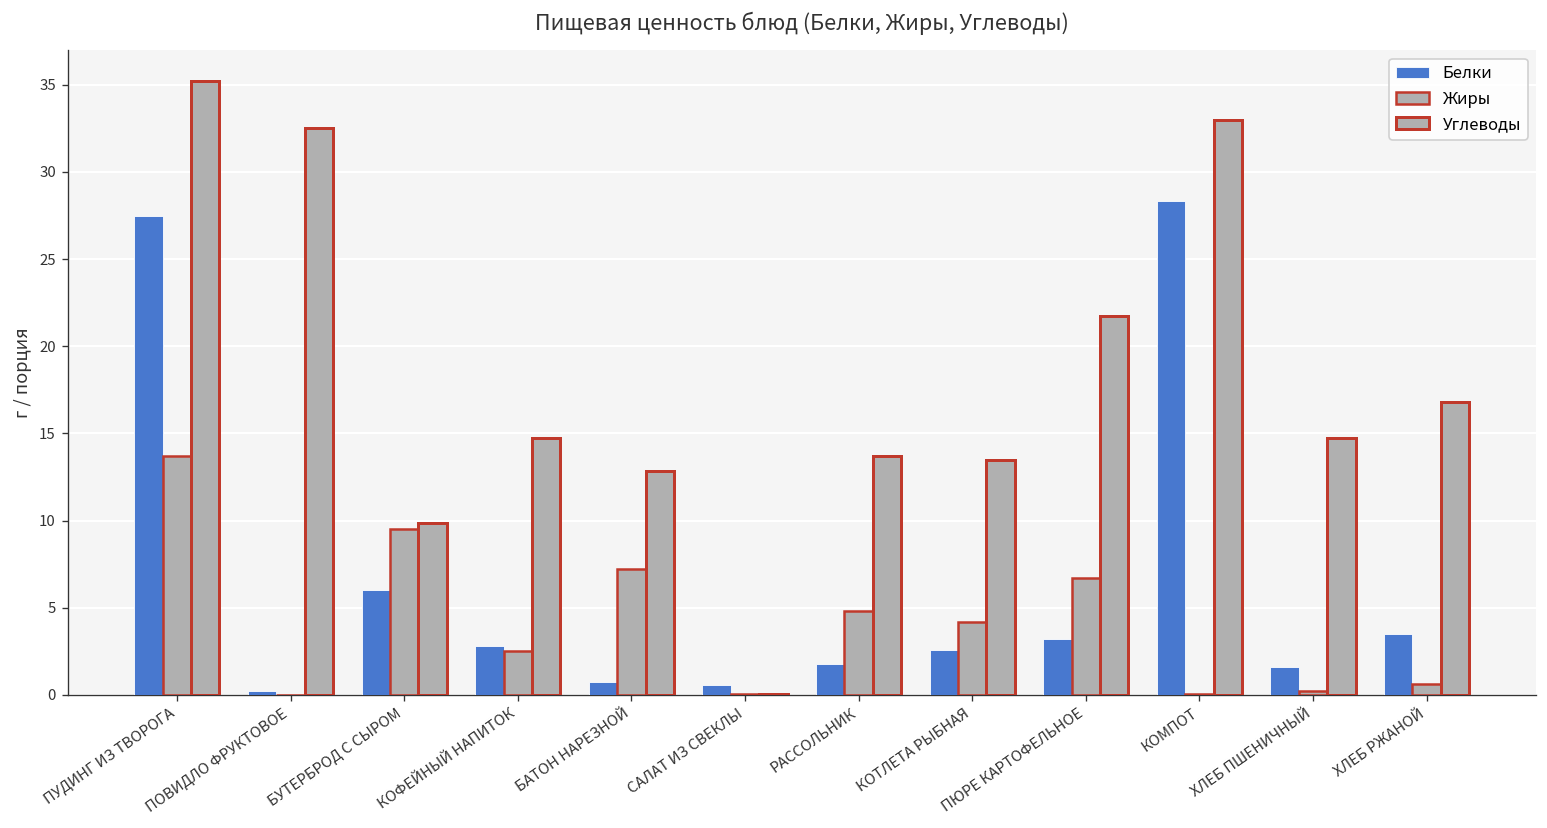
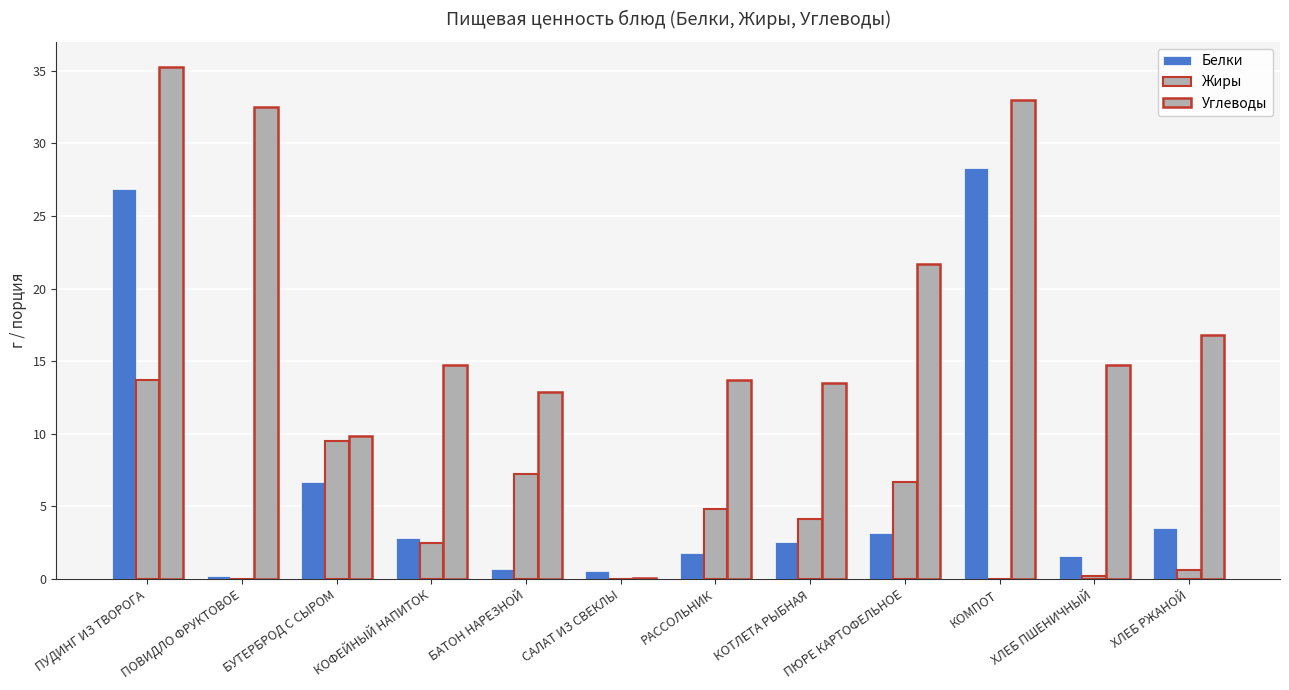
  {
    "Белки": {
-     "ПУДИНГ ИЗ ТВОРОГА": 27.5,
+     "ПУДИНГ ИЗ ТВОРОГА": 26.9,
      "ПОВИДЛО ФРУКТОВОЕ": 0.2,
-     "БУТЕРБРОД С СЫРОМ": 6.0,
+     "БУТЕРБРОД С СЫРОМ": 6.7,
      "КОФЕЙНЫЙ НАПИТОК": 2.8,
      "БАТОН НАРЕЗНОЙ": 0.7,
      "САЛАТ ИЗ СВЕКЛЫ": 0.6,
      "РАССОЛЬНИК": 1.8,
      "КОТЛЕТА РЫБНАЯ": 2.6,
      "ПЮРЕ КАРТОФЕЛЬНОЕ": 3.2,
      "КОМПОТ": 28.3,
      "ХЛЕБ ПШЕНИЧНЫЙ": 1.6,
      "ХЛЕБ РЖАНОЙ": 3.5
    }
  }
